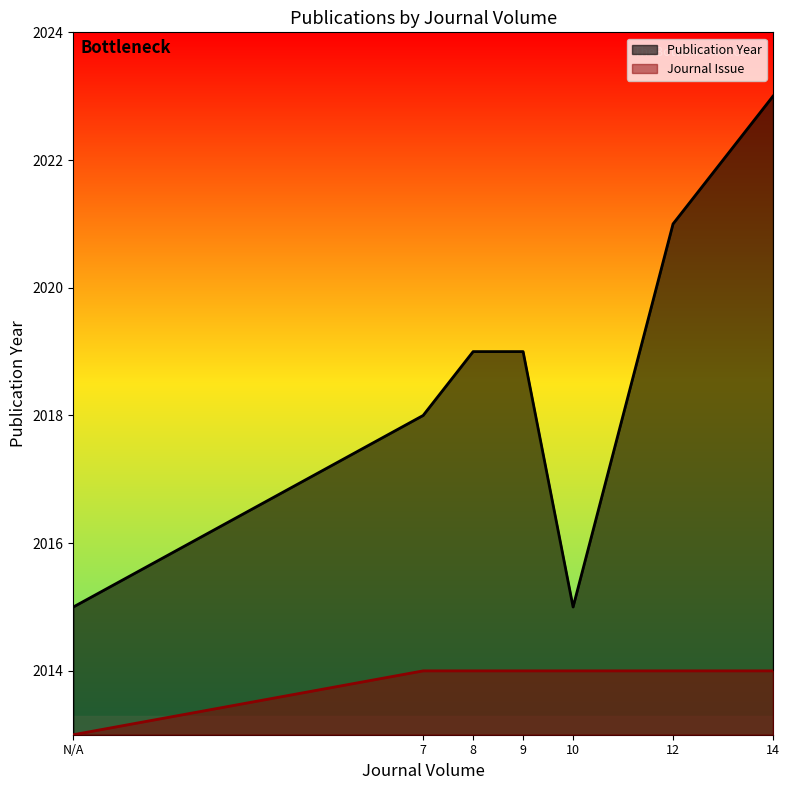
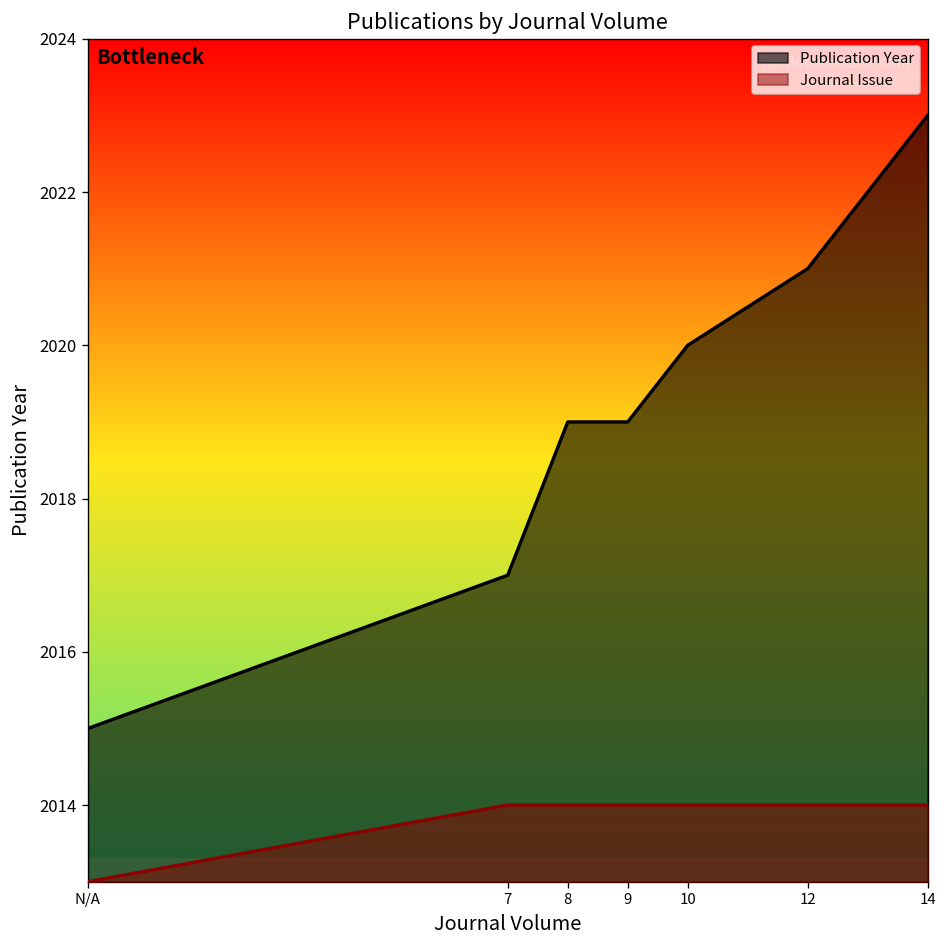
  {
    "Publication Year": {
      "N/A": 2015,
-     "7": 2018,
+     "7": 2017,
      "8": 2019,
      "9": 2019,
-     "10": 2015,
+     "10": 2020,
      "12": 2021,
      "14": 2023
    },
    "Journal Issue": {
      "7": 2014,
      "8": 2014,
      "9": 2014,
      "10": 2014,
      "12": 2014,
      "14": 2014
    }
  }
